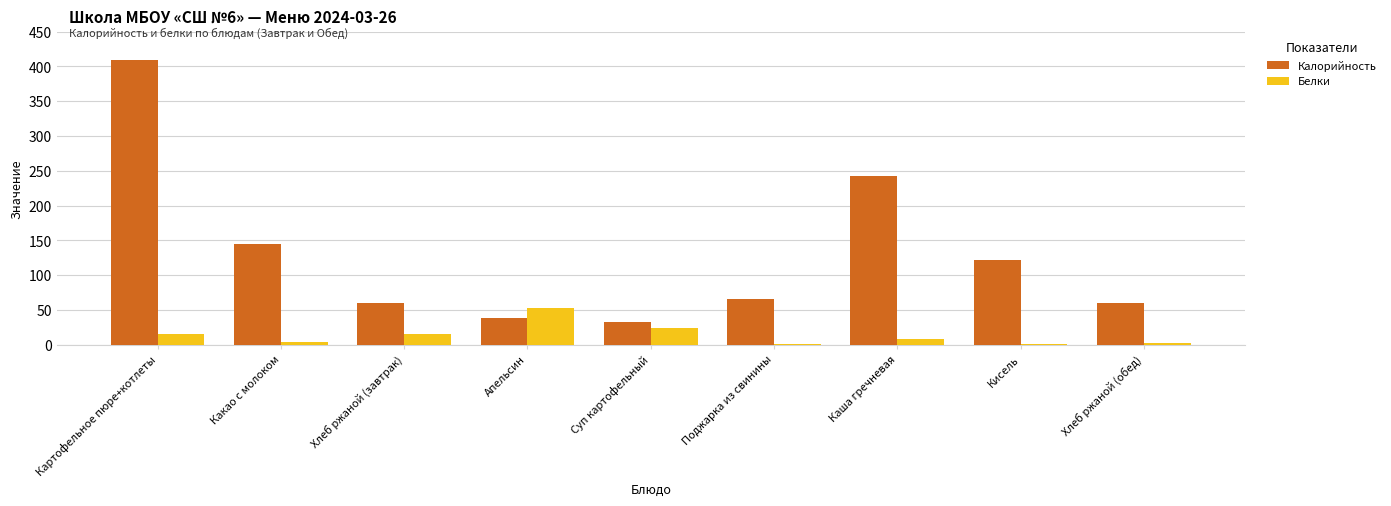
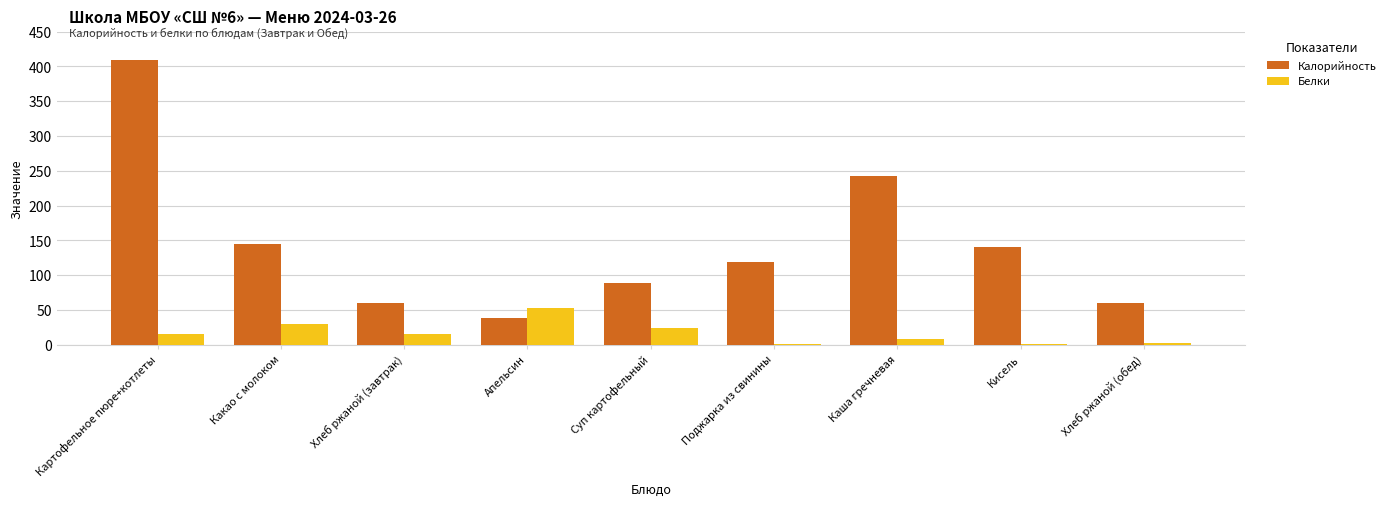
  {
    "Калорийность": {
      "Картофельное пюре+котлеты": 410,
      "Какао с молоком": 150,
      "Хлеб ржаной (завтрак)": 60,
      "Апельсин": 40,
-     "Суп картофельный": 30,
-     "Поджарка из свинины": 70,
+     "Суп картофельный": 90,
+     "Поджарка из свинины": 120,
      "Каша гречневая": 240,
-     "Кисель": 120,
+     "Кисель": 140,
      "Хлеб ржаной (обед)": 60
    },
    "Белки": {
      "Картофельное пюре+котлеты": 20,
-     "Какао с молоком": 0,
+     "Какао с молоком": 30,
      "Хлеб ржаной (завтрак)": 20,
      "Апельсин": 50,
      "Суп картофельный": 20,
      "Каша гречневая": 10
    }
  }
